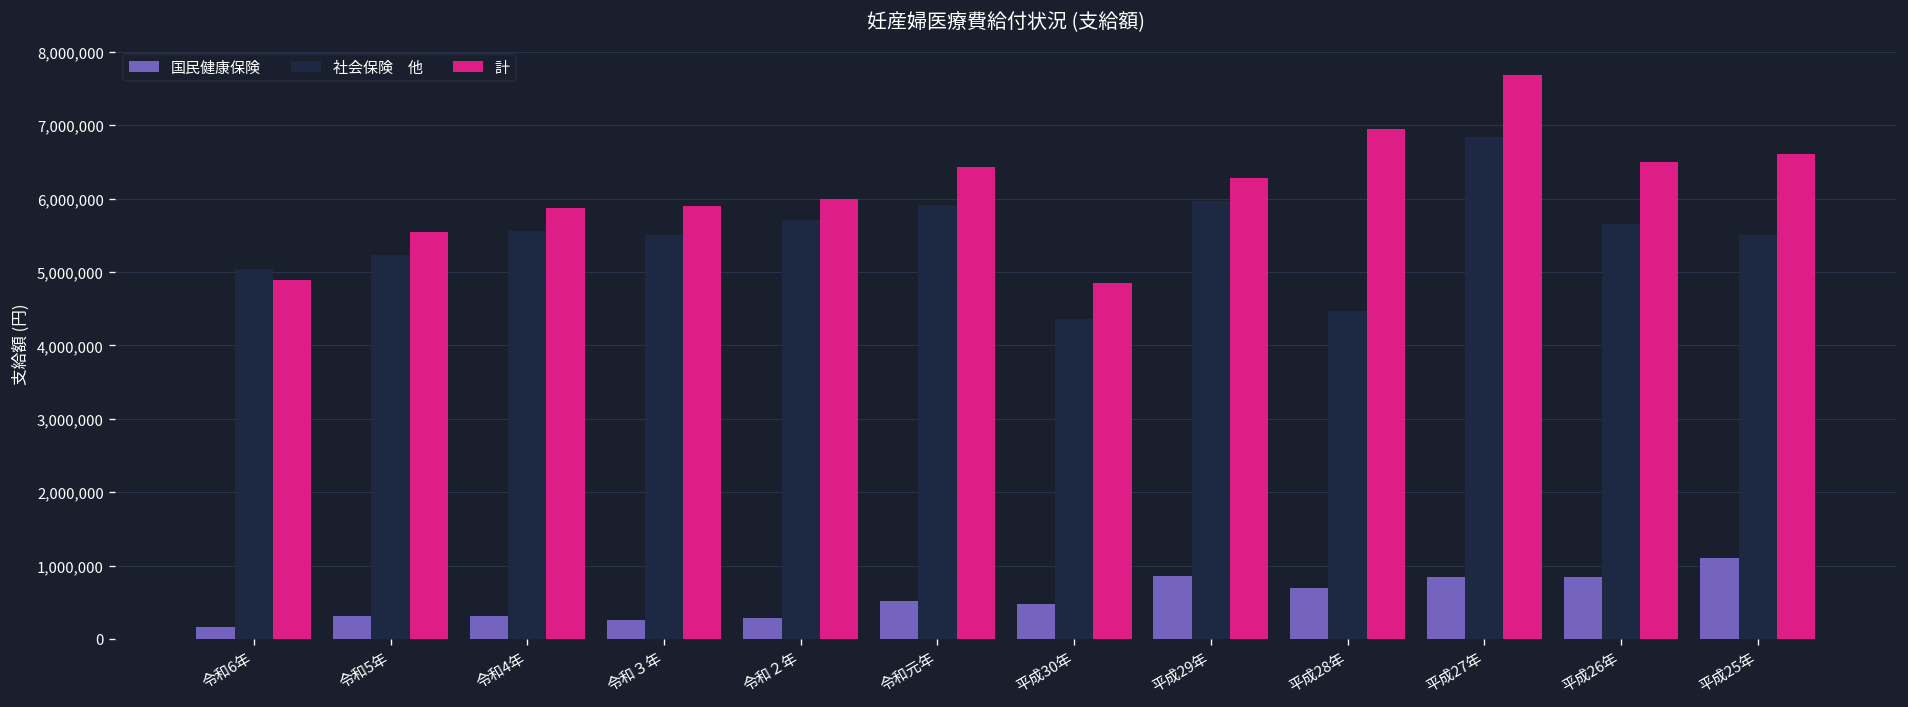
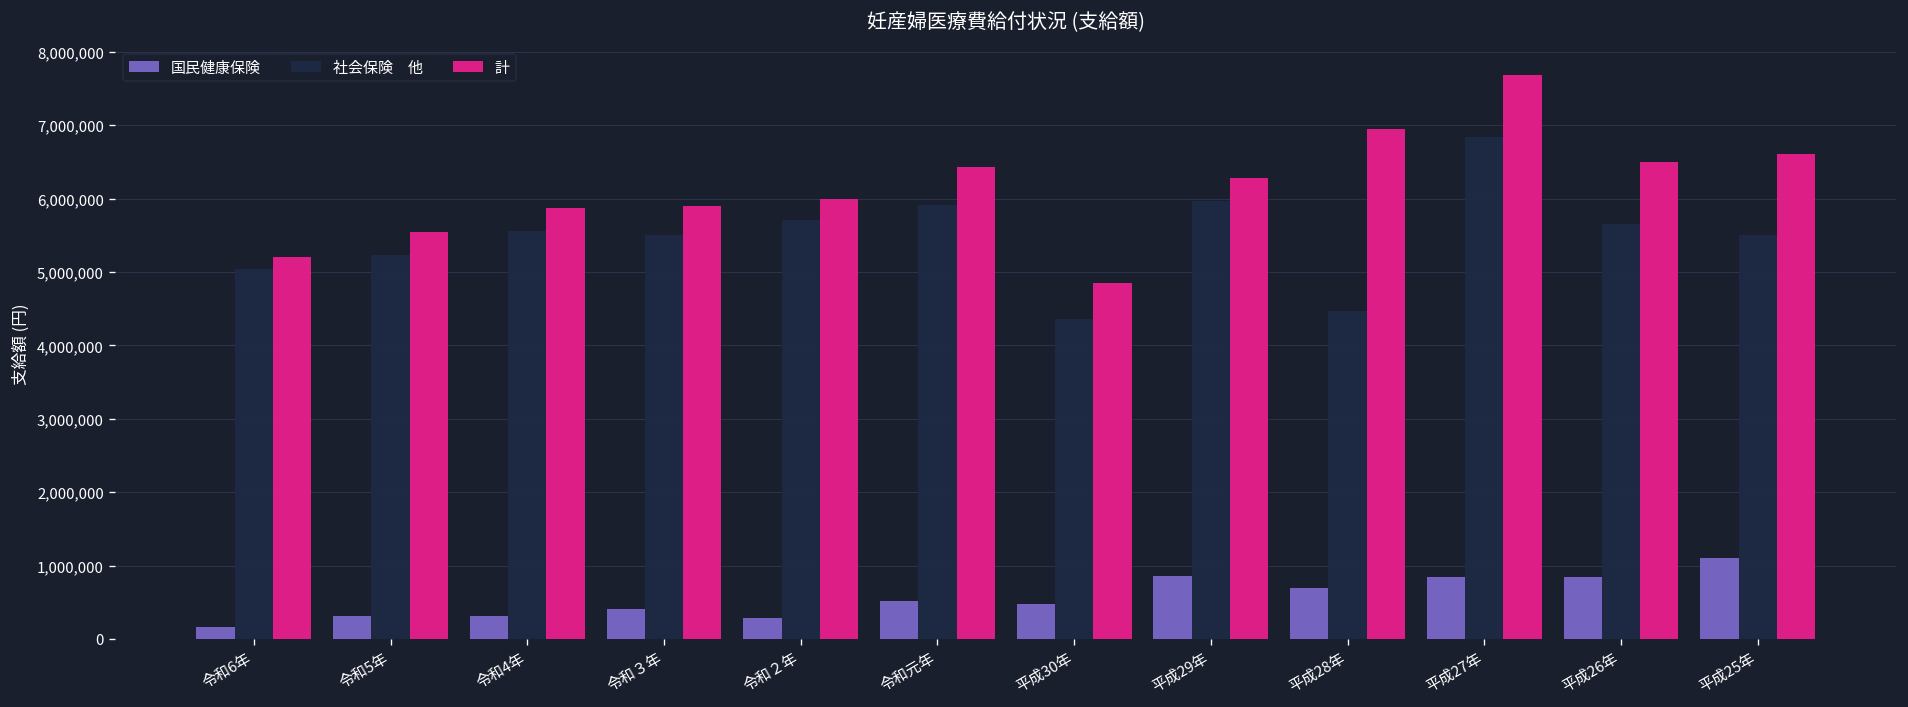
  {
    "国民健康保険": {
      "令和6年": "200,000",
      "令和5年": "300,000",
      "令和4年": "300,000",
-     "令和３年": "300,000",
+     "令和３年": "400,000",
      "令和２年": "300,000",
      "令和元年": "500,000",
      "平成30年": "500,000",
      "平成29年": "900,000",
      "平成28年": "700,000",
      "平成27年": "800,000",
      "平成26年": "800,000",
      "平成25年": "1,100,000"
    },
    "社会保険 他": {
      "令和6年": "5,000,000",
      "令和5年": "5,200,000",
      "令和4年": "5,600,000",
      "令和３年": "5,500,000",
      "令和２年": "5,700,000",
      "令和元年": "5,900,000",
      "平成30年": "4,400,000",
      "平成29年": "6,000,000",
      "平成28年": "4,500,000",
      "平成27年": "6,800,000",
      "平成26年": "5,700,000",
      "平成25年": "5,500,000"
    },
    "計": {
-     "令和6年": "4,900,000",
+     "令和6年": "5,200,000",
      "令和5年": "5,500,000",
      "令和4年": "5,900,000",
      "令和３年": "5,900,000",
      "令和２年": "6,000,000",
      "令和元年": "6,400,000",
      "平成30年": "4,800,000",
      "平成29年": "6,300,000",
      "平成28年": "6,900,000",
      "平成27年": "7,700,000",
      "平成26年": "6,500,000",
      "平成25年": "6,600,000"
    }
  }
